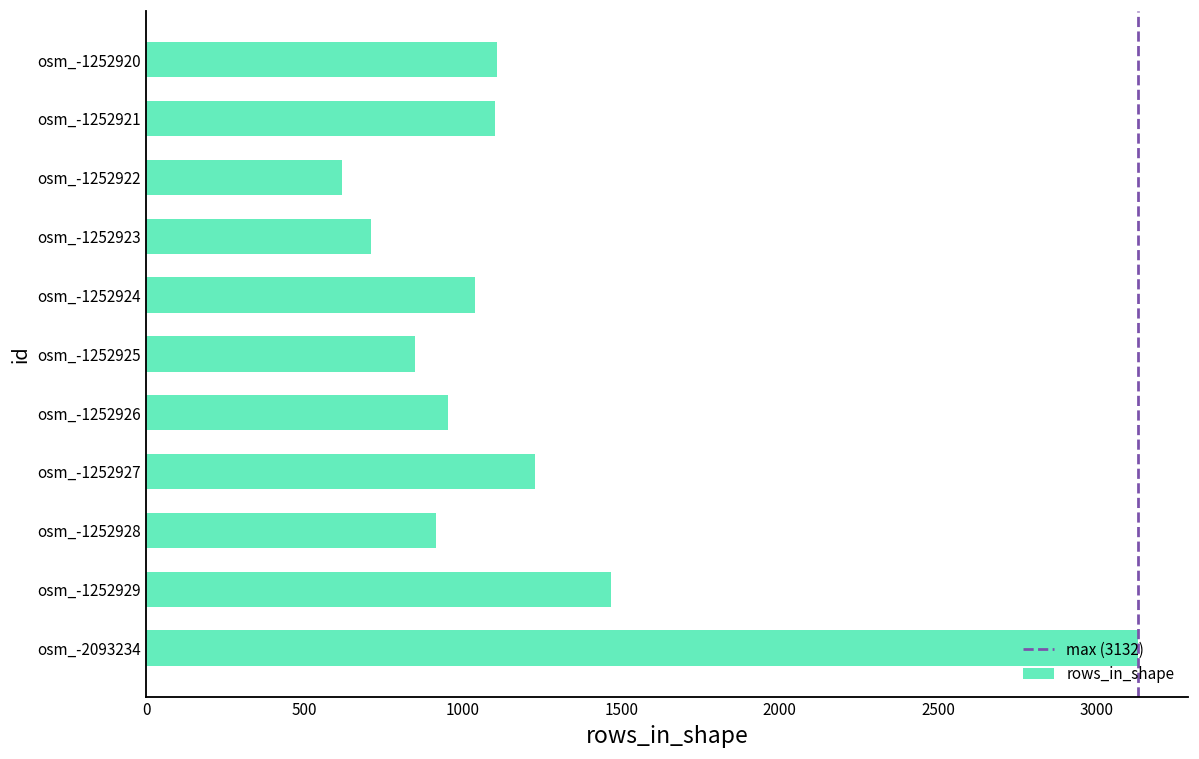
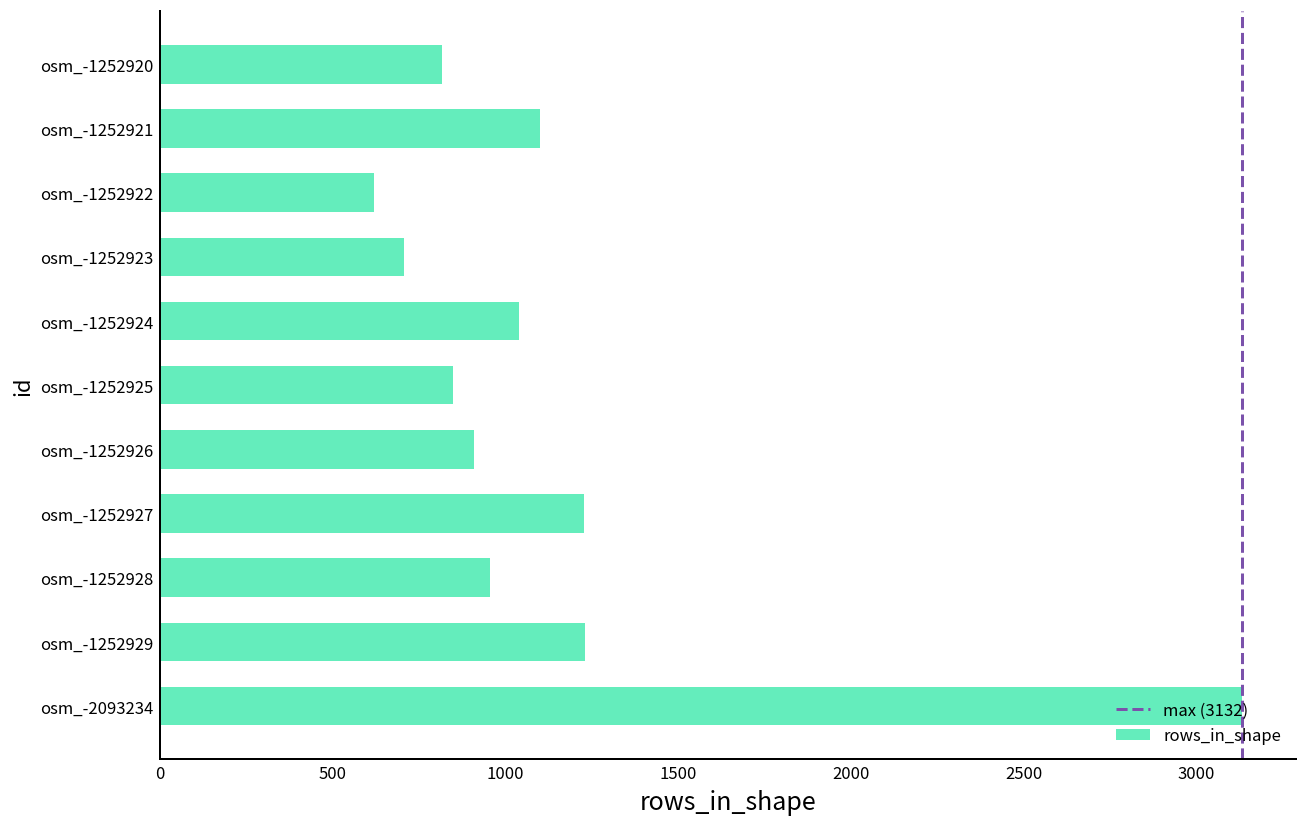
  {
-   "osm_-1252920": 1110,
+   "osm_-1252920": 820,
    "osm_-1252921": 1100,
    "osm_-1252922": 620,
    "osm_-1252923": 710,
    "osm_-1252924": 1040,
    "osm_-1252925": 850,
-   "osm_-1252926": 950,
+   "osm_-1252926": 910,
    "osm_-1252927": 1230,
-   "osm_-1252928": 910,
-   "osm_-1252929": 1470,
+   "osm_-1252928": 960,
+   "osm_-1252929": 1230,
    "osm_-2093234": 3130
  }
